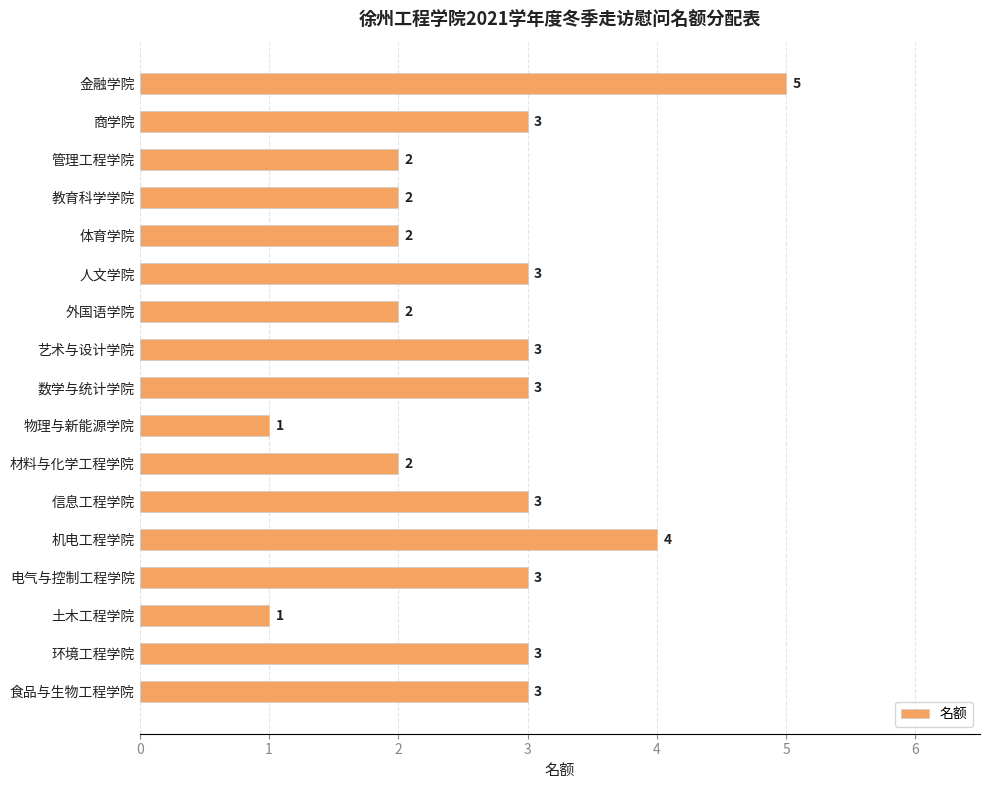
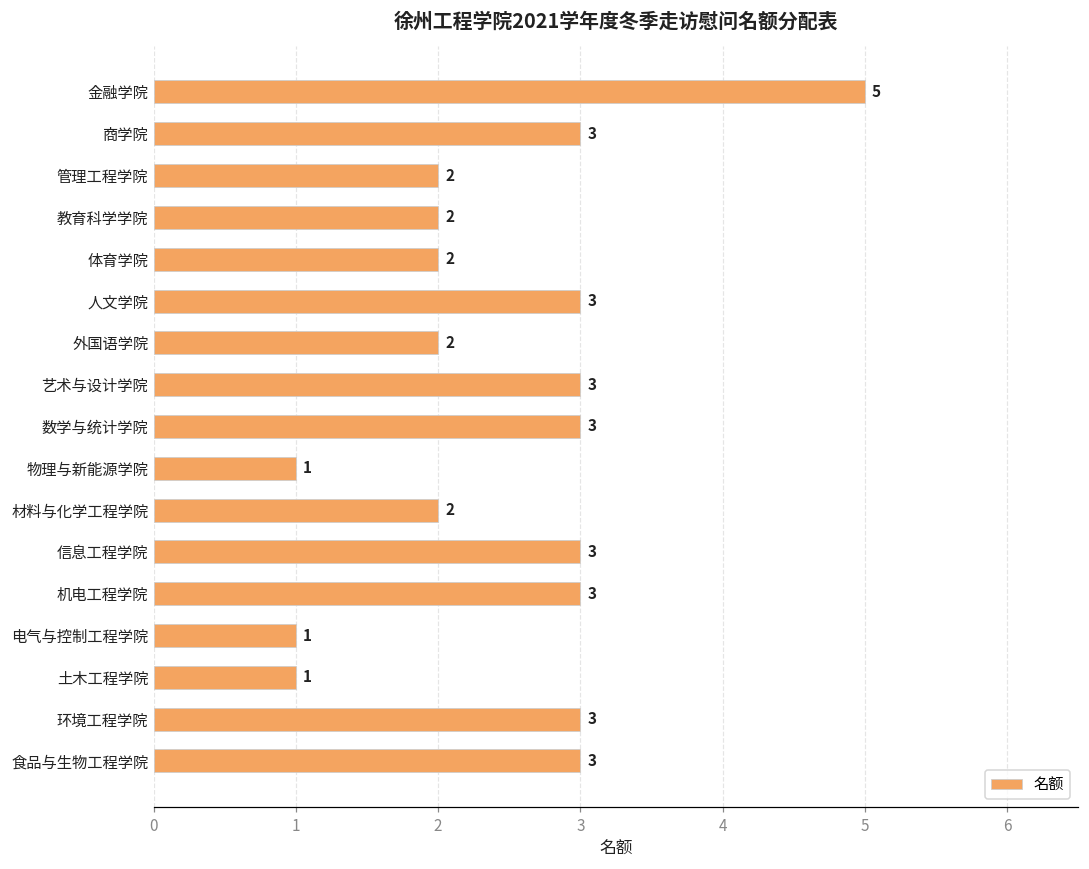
  {
    "金融学院": 5,
    "商学院": 3,
    "管理工程学院": 2,
    "教育科学学院": 2,
    "体育学院": 2,
    "人文学院": 3,
    "外国语学院": 2,
    "艺术与设计学院": 3,
    "数学与统计学院": 3,
    "物理与新能源学院": 1,
    "材料与化学工程学院": 2,
    "信息工程学院": 3,
-   "机电工程学院": 4,
-   "电气与控制工程学院": 3,
+   "机电工程学院": 3,
+   "电气与控制工程学院": 1,
    "土木工程学院": 1,
    "环境工程学院": 3,
    "食品与生物工程学院": 3
  }
